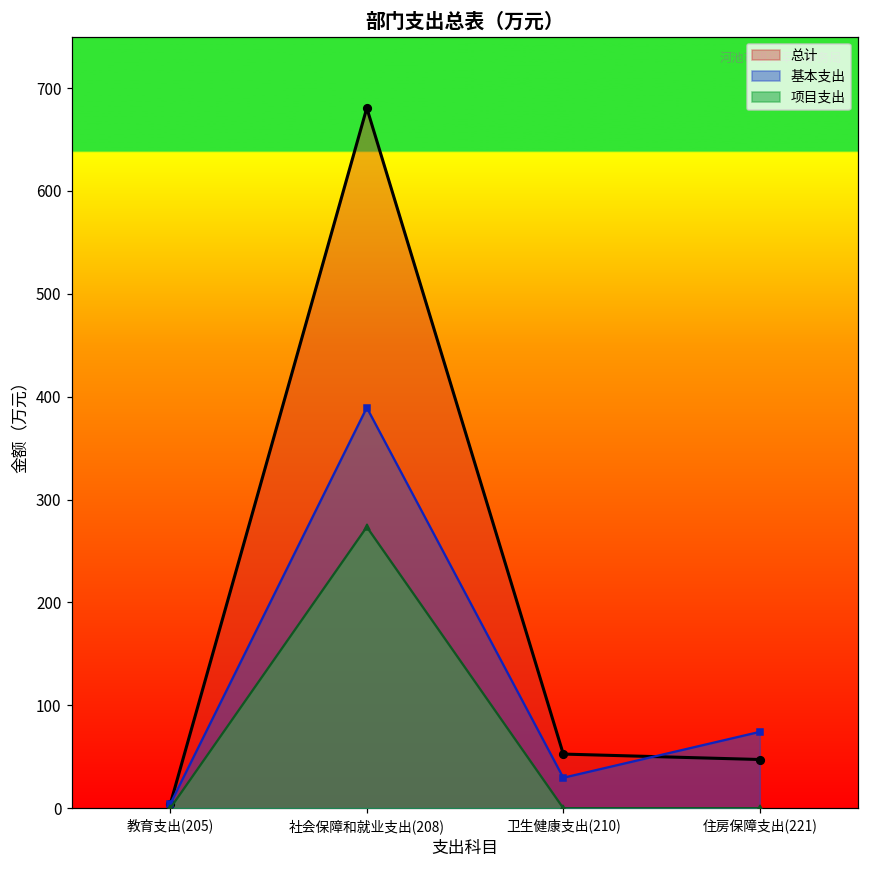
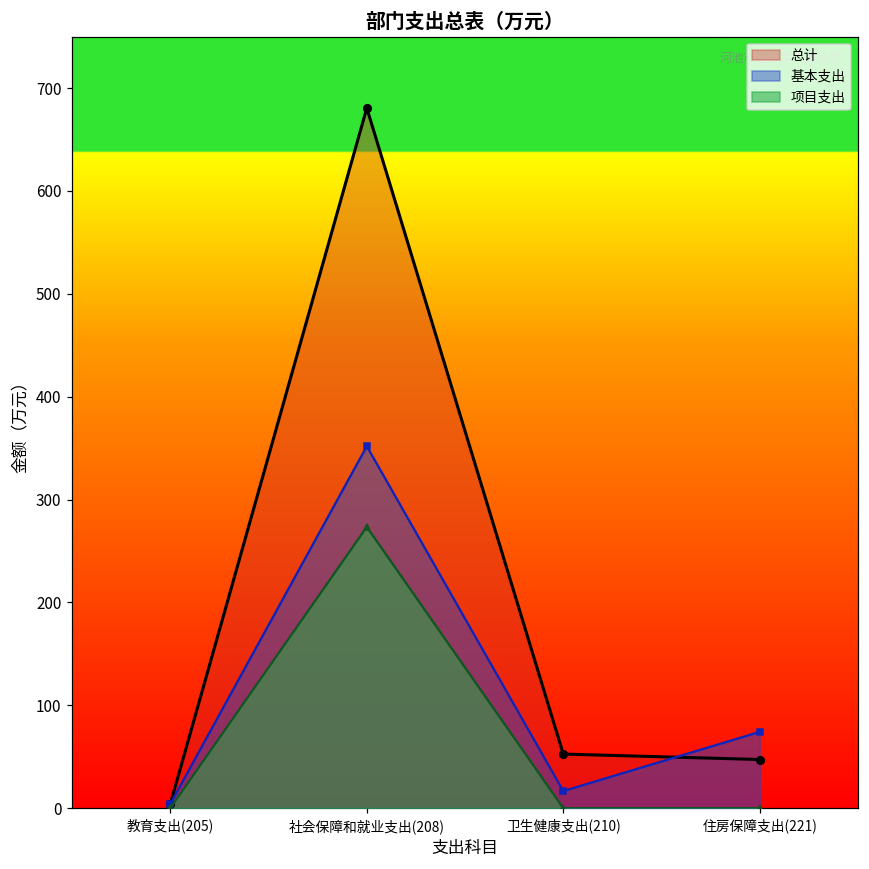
  {
    "总计": {
      "社会保障和就业支出(208)": 680,
      "卫生健康支出(210)": 50,
      "住房保障支出(221)": 50
    },
    "基本支出": {
-     "社会保障和就业支出(208)": 390,
-     "卫生健康支出(210)": 30,
+     "社会保障和就业支出(208)": 350,
+     "卫生健康支出(210)": 20,
      "住房保障支出(221)": 70
    },
    "项目支出": {
      "教育支出(205)": 0,
      "社会保障和就业支出(208)": 270,
      "卫生健康支出(210)": 0,
      "住房保障支出(221)": 0
    }
  }
